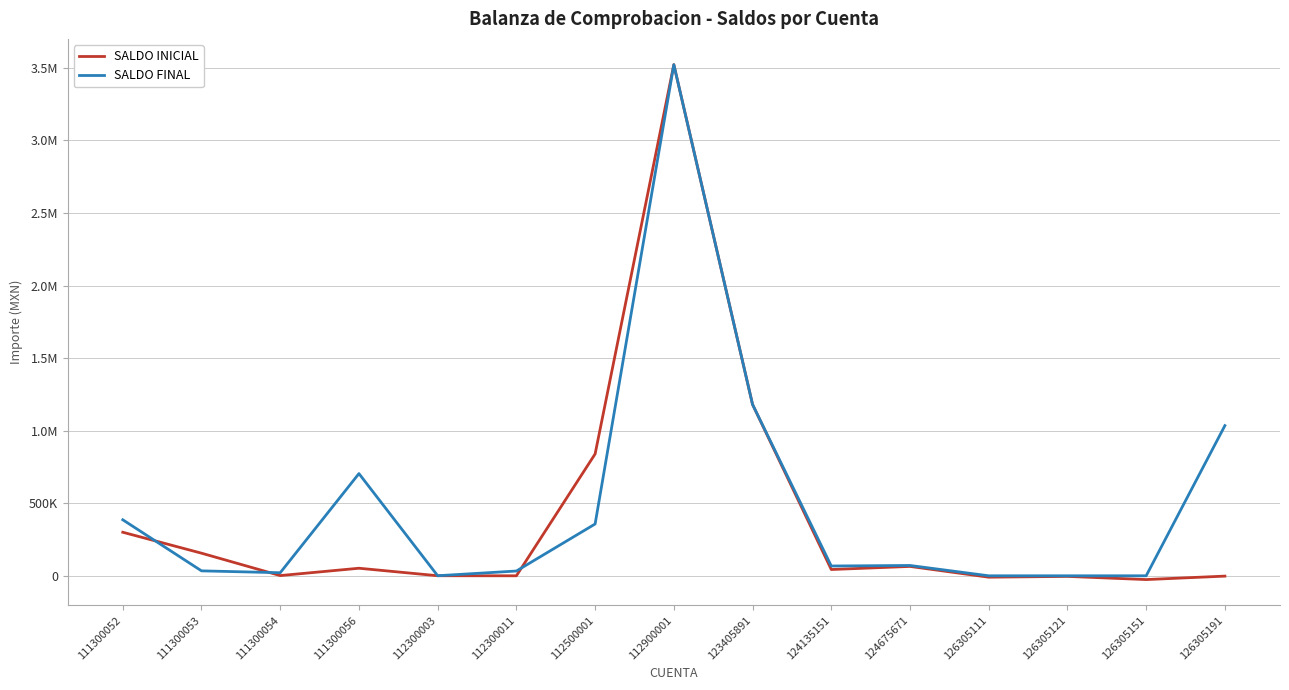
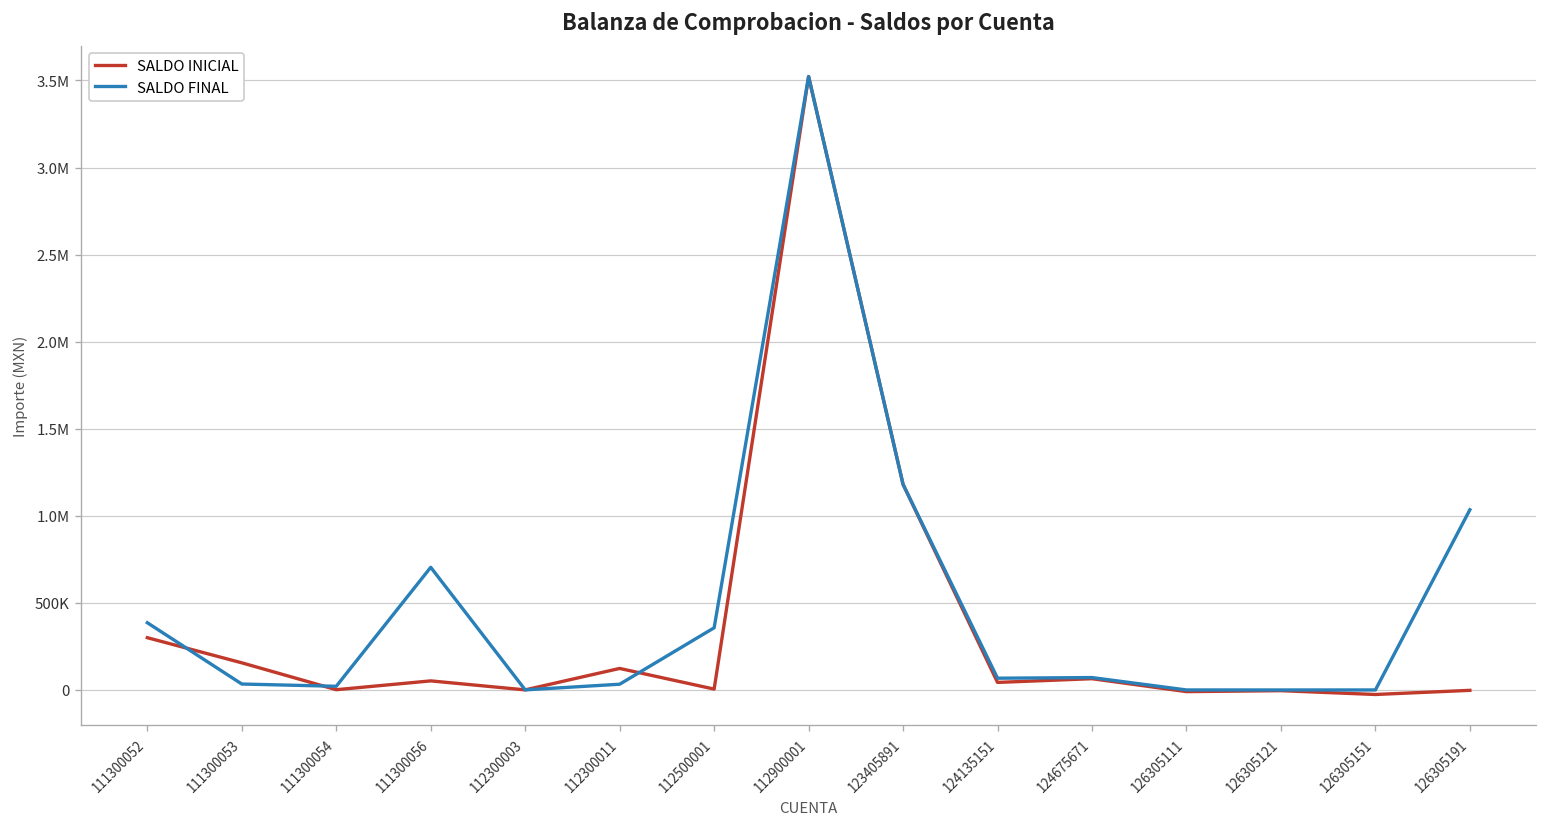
  {
    "SALDO INICIAL": {
      "111300052": 300000,
      "111300053": 160000,
      "111300054": 0,
      "111300056": 50000,
-     "112300011": 0,
-     "112500001": 840000,
+     "112300011": 120000,
+     "112500001": 10000,
      "124135151": 40000,
      "126305151": -30000,
      "126305191": 0
    },
    "SALDO FINAL": {
      "111300052": 390000,
      "111300053": 30000,
      "111300054": 20000,
      "111300056": 700000,
      "112300011": 30000,
      "112500001": 360000,
      "124135151": 70000,
      "126305151": 0,
      "126305191": 1030000
    }
  }
